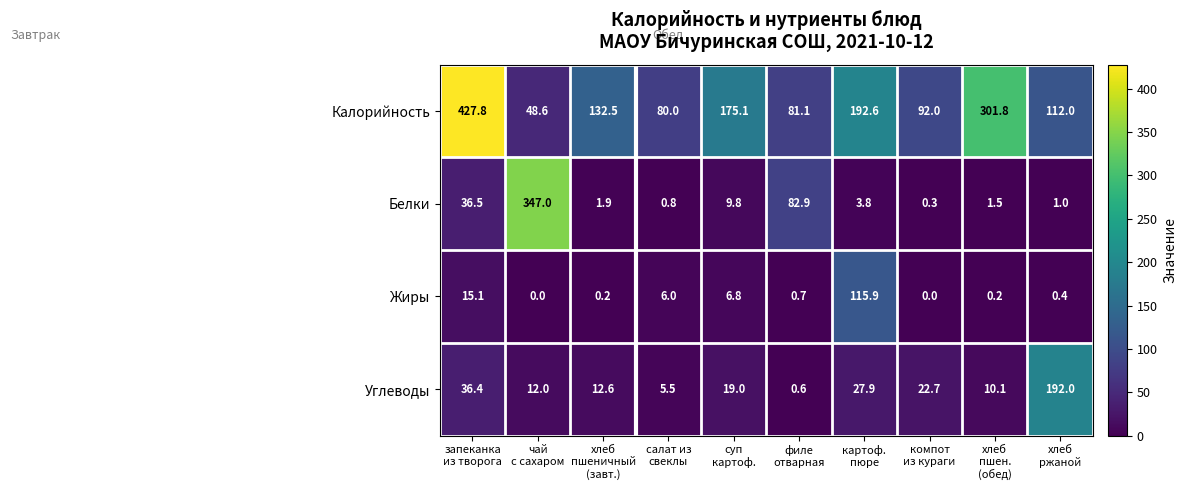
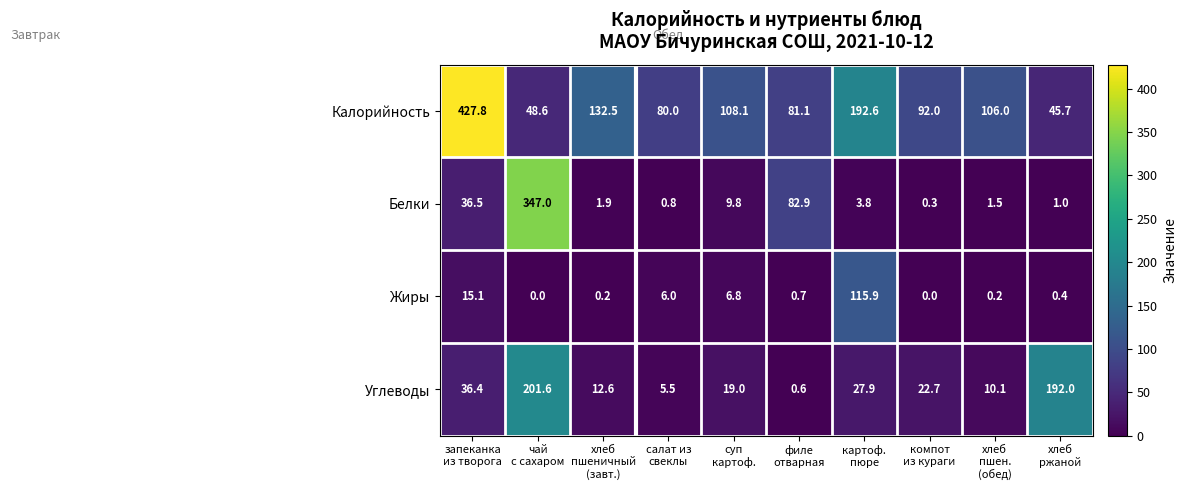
  {
    "Калорийность": {
      "запеканка из творога": 427.8,
      "чай с сахаром": 48.6,
      "хлеб пшеничный (завт.)": 132.5,
      "салат из свеклы": 80.0,
-     "суп картоф.": 175.1,
+     "суп картоф.": 108.1,
      "филе отварная": 81.1,
      "картоф. пюре": 192.6,
      "компот из кураги": 92.0,
-     "хлеб пшен. (обед)": 301.8,
-     "хлеб ржаной": 112.0
+     "хлеб пшен. (обед)": 106.0,
+     "хлеб ржаной": 45.7
    },
    "Белки": {
      "запеканка из творога": 36.5,
      "чай с сахаром": 347.0,
      "хлеб пшеничный (завт.)": 1.9,
      "салат из свеклы": 0.8,
      "суп картоф.": 9.8,
      "филе отварная": 82.9,
      "картоф. пюре": 3.8,
      "компот из кураги": 0.3,
      "хлеб пшен. (обед)": 1.5,
      "хлеб ржаной": 1.0
    },
    "Жиры": {
      "запеканка из творога": 15.1,
      "чай с сахаром": 0.0,
      "хлеб пшеничный (завт.)": 0.2,
      "салат из свеклы": 6.0,
      "суп картоф.": 6.8,
      "филе отварная": 0.7,
      "картоф. пюре": 115.9,
      "компот из кураги": 0.0,
      "хлеб пшен. (обед)": 0.2,
      "хлеб ржаной": 0.4
    },
    "Углеводы": {
      "запеканка из творога": 36.4,
-     "чай с сахаром": 12.0,
+     "чай с сахаром": 201.6,
      "хлеб пшеничный (завт.)": 12.6,
      "салат из свеклы": 5.5,
      "суп картоф.": 19.0,
      "филе отварная": 0.6,
      "картоф. пюре": 27.9,
      "компот из кураги": 22.7,
      "хлеб пшен. (обед)": 10.1,
      "хлеб ржаной": 192.0
    }
  }
